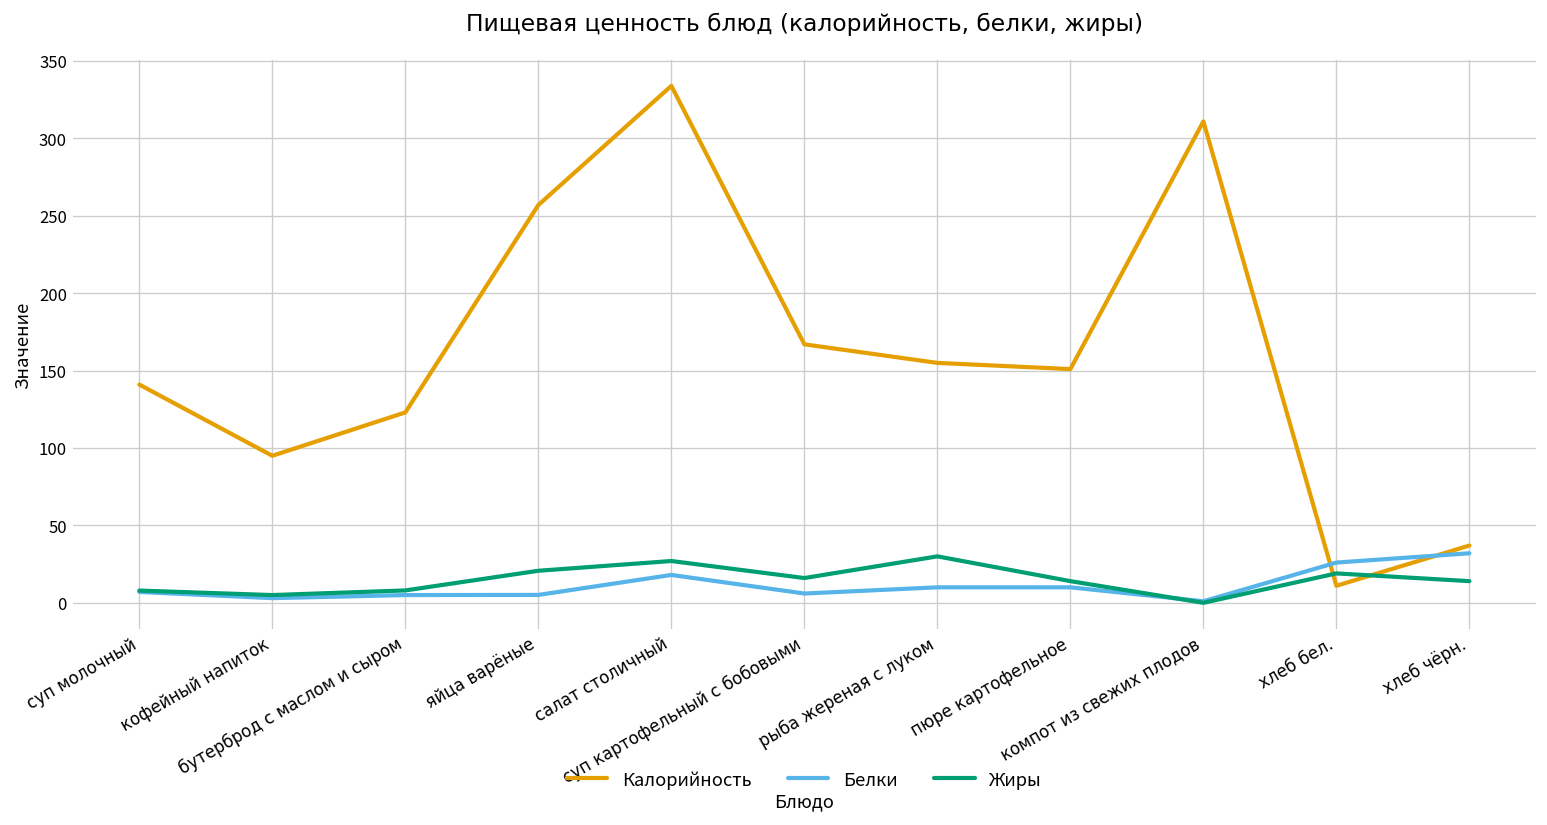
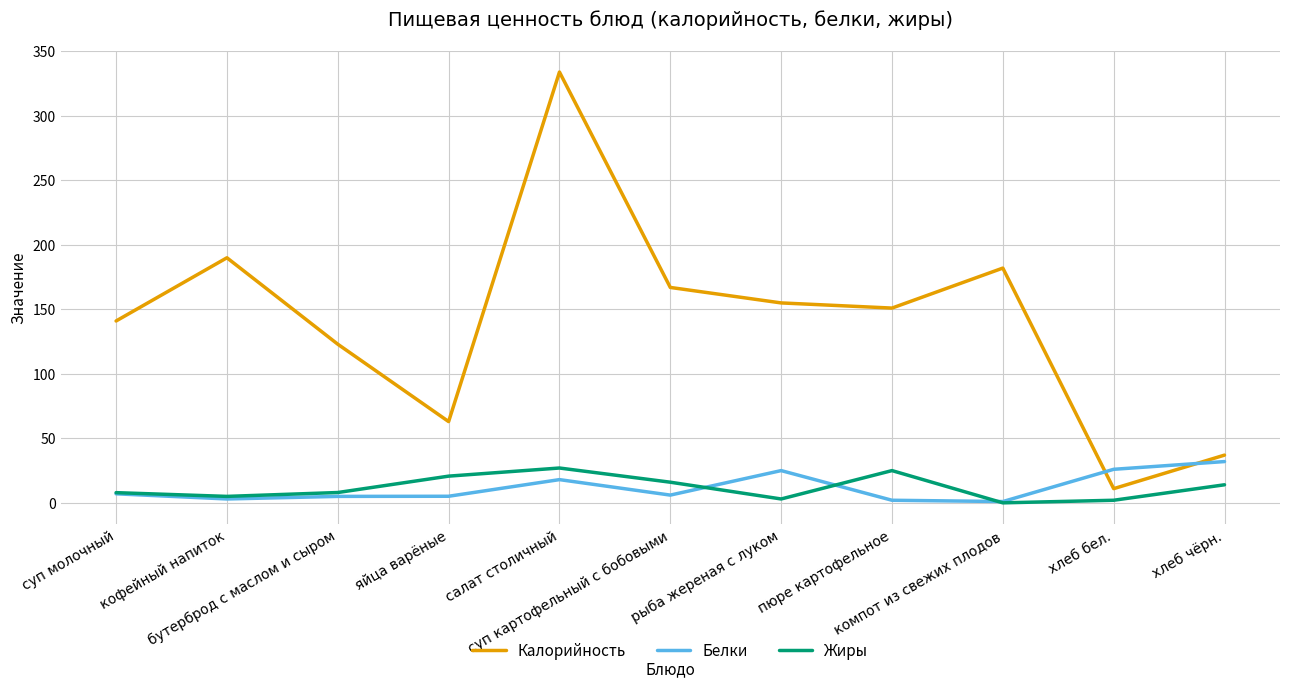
  {
    "Калорийность": {
      "суп молочный": 141,
-     "кофейный напиток": 95,
+     "кофейный напиток": 190,
      "бутерброд с маслом и сыром": 123,
-     "яйца варёные": 257,
+     "яйца варёные": 63,
      "салат столичный": 334,
      "суп картофельный с бобовыми": 167,
      "рыба жереная с луком": 155,
      "пюре картофельное": 151,
-     "компот из свежих плодов": 311,
+     "компот из свежих плодов": 182,
      "хлеб бел.": 11,
      "хлеб чёрн.": 37
    },
    "Белки": {
      "бутерброд с маслом и сыром": 5,
      "яйца варёные": 5,
      "салат столичный": 18,
      "суп картофельный с бобовыми": 6,
-     "рыба жереная с луком": 10,
-     "пюре картофельное": 10,
+     "рыба жереная с луком": 25,
+     "пюре картофельное": 2,
      "хлеб бел.": 26,
      "хлеб чёрн.": 32
    },
    "Жиры": {
      "бутерброд с маслом и сыром": 8,
      "яйца варёные": 21,
      "салат столичный": 27,
      "суп картофельный с бобовыми": 16,
-     "рыба жереная с луком": 30,
-     "пюре картофельное": 14,
-     "хлеб бел.": 19,
+     "рыба жереная с луком": 3,
+     "пюре картофельное": 25,
+     "хлеб бел.": 2,
      "хлеб чёрн.": 14
    }
  }
